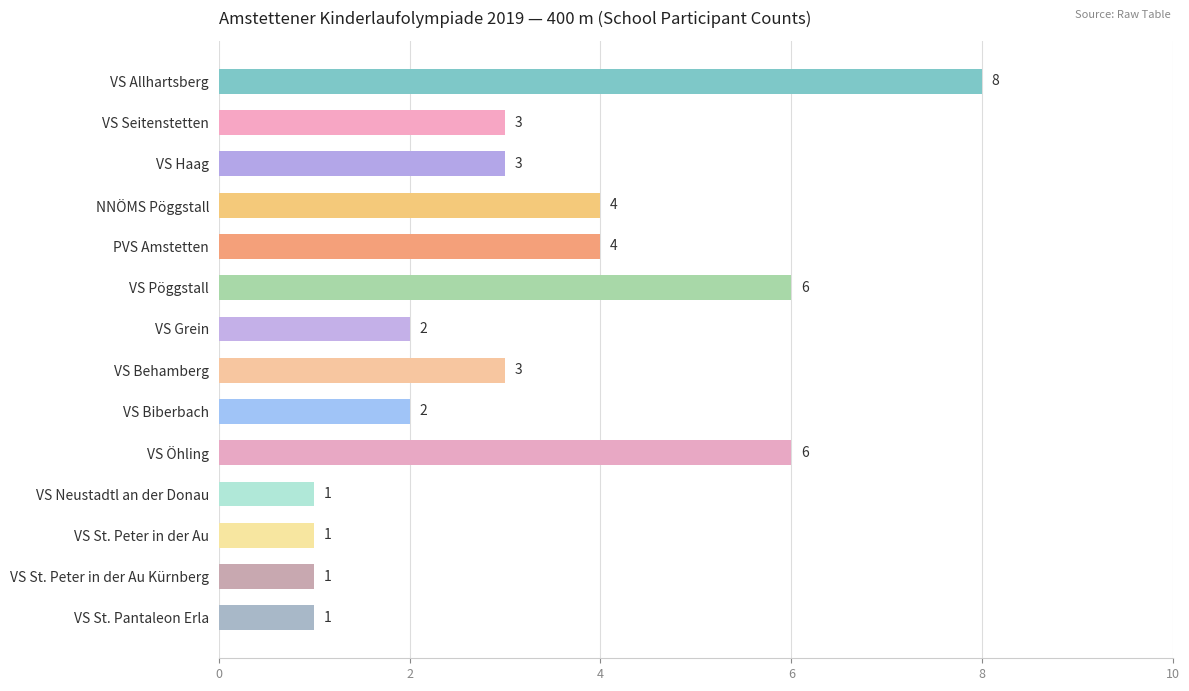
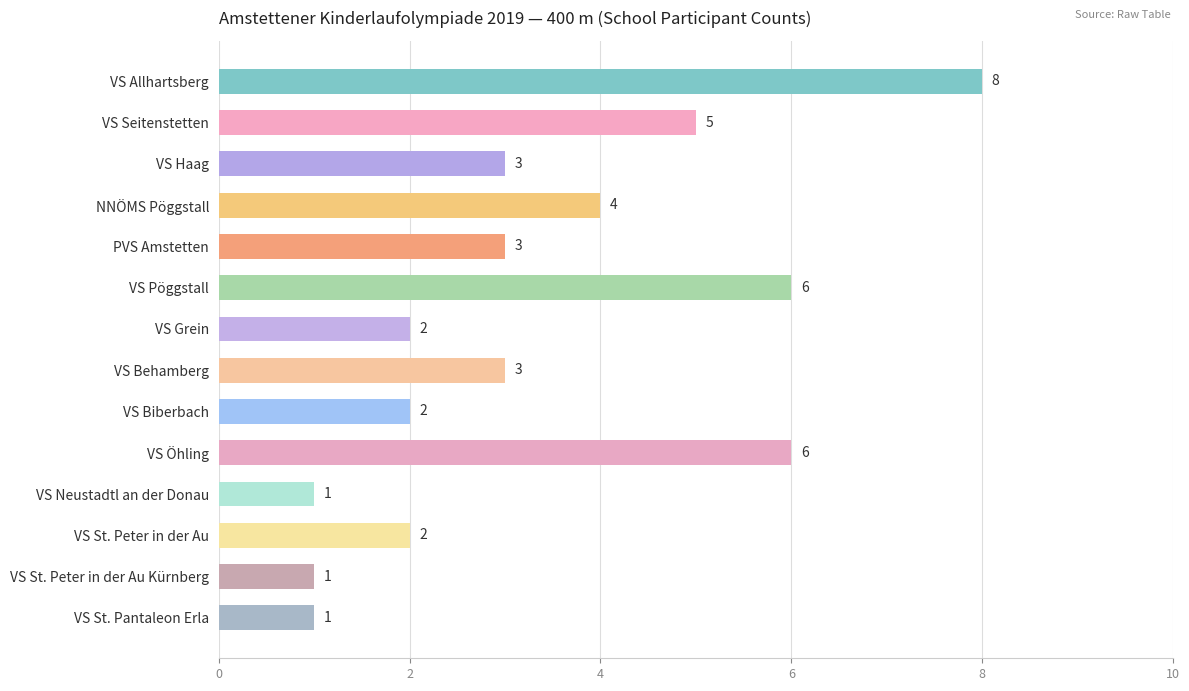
  {
    "VS Allhartsberg": 8,
-   "VS Seitenstetten": 3,
+   "VS Seitenstetten": 5,
    "VS Haag": 3,
    "NNÖMS Pöggstall": 4,
-   "PVS Amstetten": 4,
+   "PVS Amstetten": 3,
    "VS Pöggstall": 6,
    "VS Grein": 2,
    "VS Behamberg": 3,
    "VS Biberbach": 2,
    "VS Öhling": 6,
    "VS Neustadtl an der Donau": 1,
-   "VS St. Peter in der Au": 1,
+   "VS St. Peter in der Au": 2,
    "VS St. Peter in der Au Kürnberg": 1,
    "VS St. Pantaleon Erla": 1
  }
